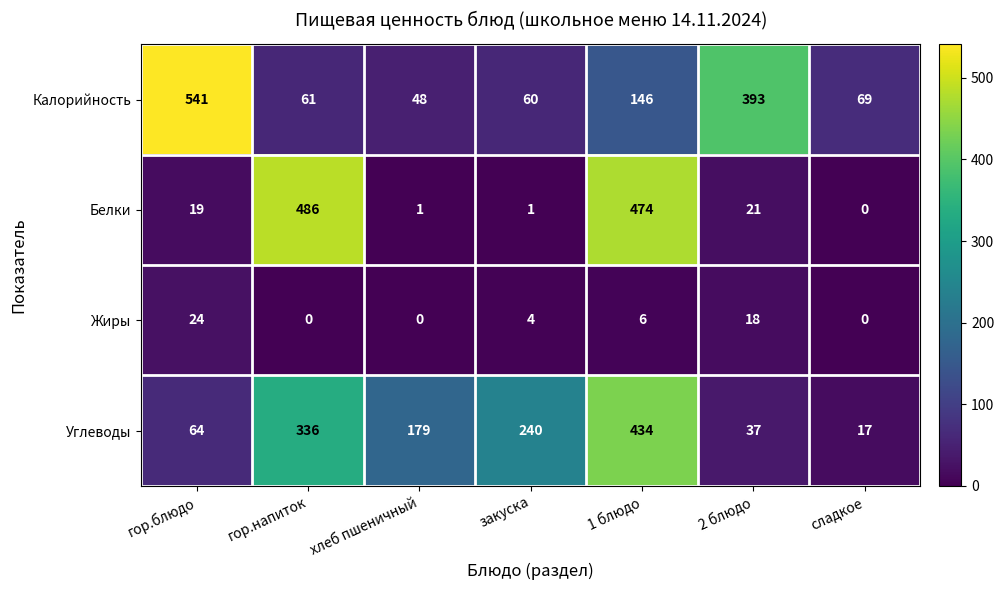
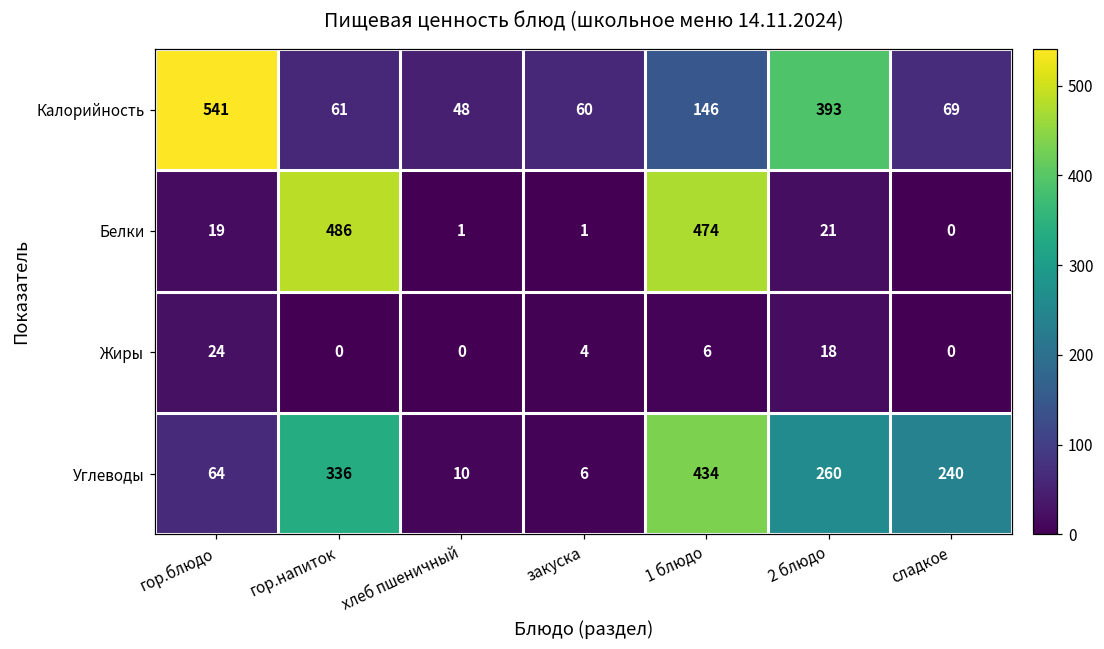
  {
    "Калорийность": {
      "гор.блюдо": 541,
      "гор.напиток": 61,
      "хлеб пшеничный": 48,
      "закуска": 60,
      "1 блюдо": 146,
      "2 блюдо": 393,
      "сладкое": 69
    },
    "Белки": {
      "гор.блюдо": 19,
      "гор.напиток": 486,
      "хлеб пшеничный": 1,
      "закуска": 1,
      "1 блюдо": 474,
      "2 блюдо": 21,
      "сладкое": 0
    },
    "Жиры": {
      "гор.блюдо": 24,
      "гор.напиток": 0,
      "хлеб пшеничный": 0,
      "закуска": 4,
      "1 блюдо": 6,
      "2 блюдо": 18,
      "сладкое": 0
    },
    "Углеводы": {
      "гор.блюдо": 64,
      "гор.напиток": 336,
-     "хлеб пшеничный": 179,
-     "закуска": 240,
+     "хлеб пшеничный": 10,
+     "закуска": 6,
      "1 блюдо": 434,
-     "2 блюдо": 37,
-     "сладкое": 17
+     "2 блюдо": 260,
+     "сладкое": 240
    }
  }
